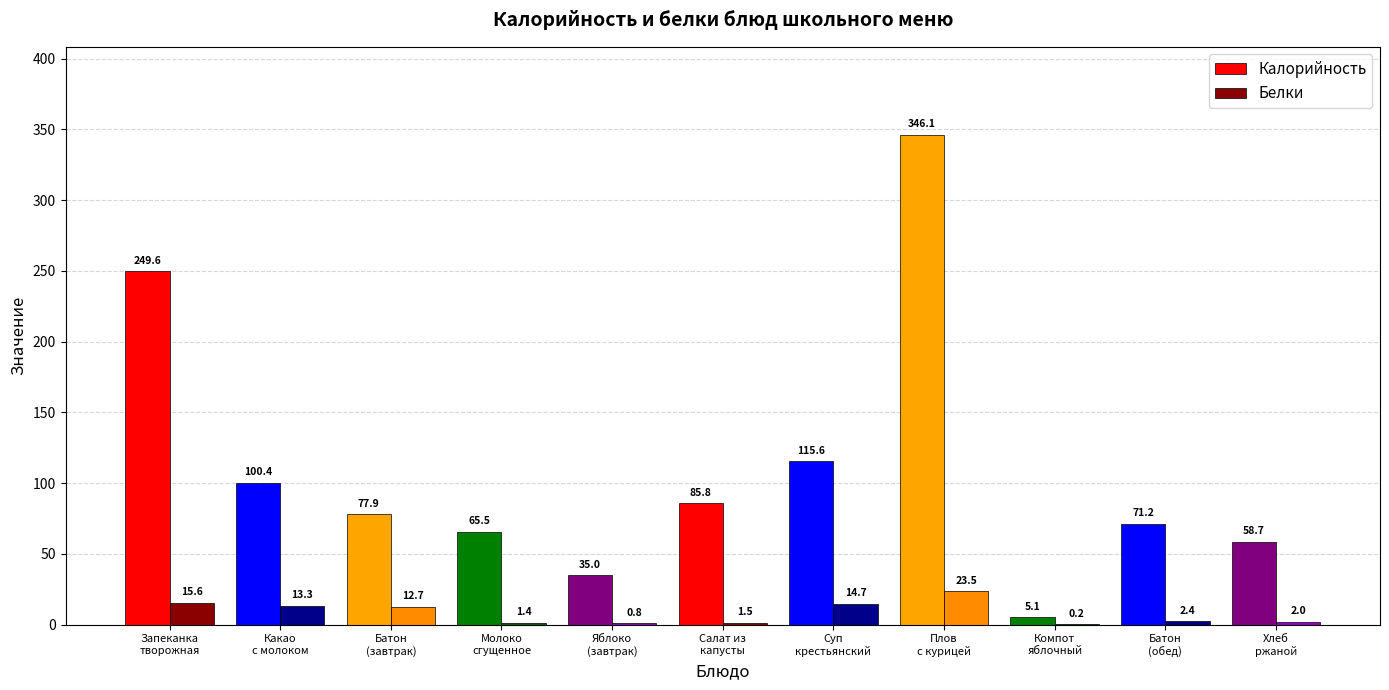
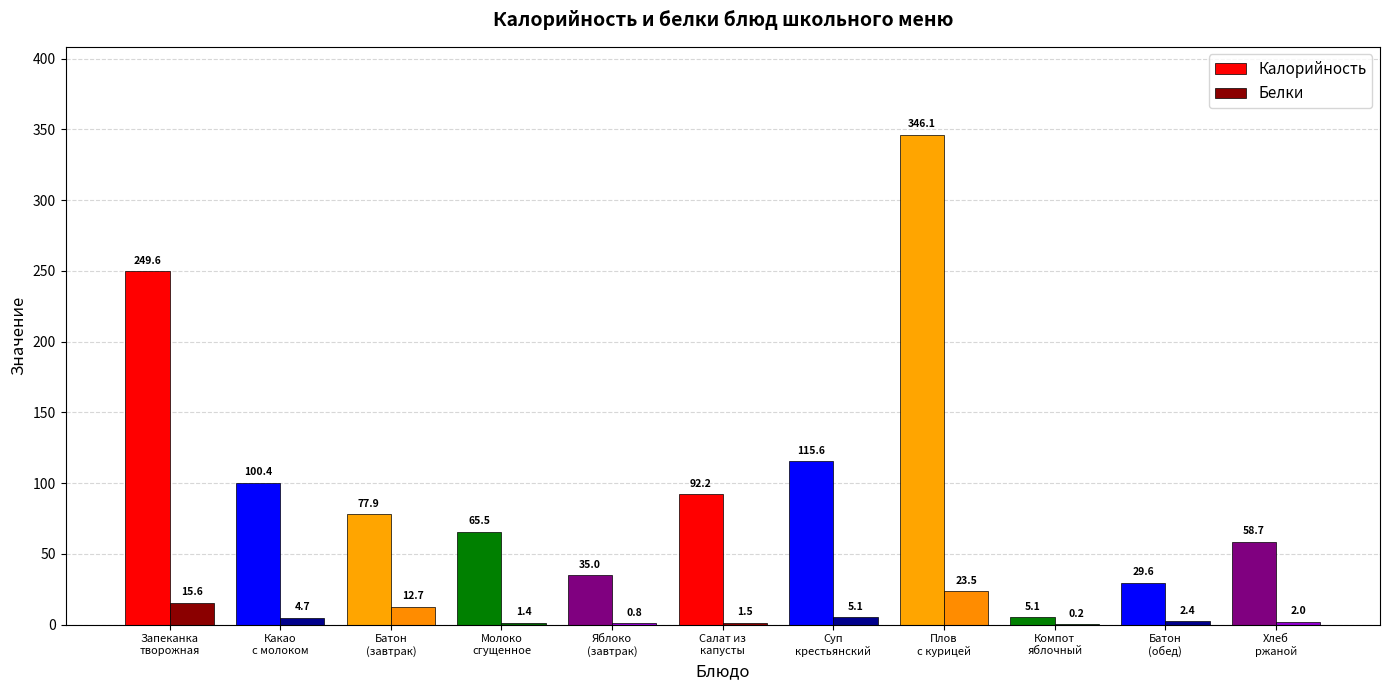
  {
    "Калорийность": {
      "Запеканка творожная": 249.6,
      "Какао с молоком": 100.4,
      "Батон (завтрак)": 77.9,
      "Молоко сгущенное": 65.5,
      "Яблоко (завтрак)": 35.0,
-     "Салат из капусты": 85.8,
+     "Салат из капусты": 92.2,
      "Суп крестьянский": 115.6,
      "Плов с курицей": 346.1,
      "Компот яблочный": 5.1,
-     "Батон (обед)": 71.2,
+     "Батон (обед)": 29.6,
      "Хлеб ржаной": 58.7
    },
    "Белки": {
      "Запеканка творожная": 15.6,
-     "Какао с молоком": 13.3,
+     "Какао с молоком": 4.7,
      "Батон (завтрак)": 12.7,
      "Молоко сгущенное": 1.4,
      "Яблоко (завтрак)": 0.8,
      "Салат из капусты": 1.5,
-     "Суп крестьянский": 14.7,
+     "Суп крестьянский": 5.1,
      "Плов с курицей": 23.5,
      "Компот яблочный": 0.2,
      "Батон (обед)": 2.4,
      "Хлеб ржаной": 2.0
    }
  }
